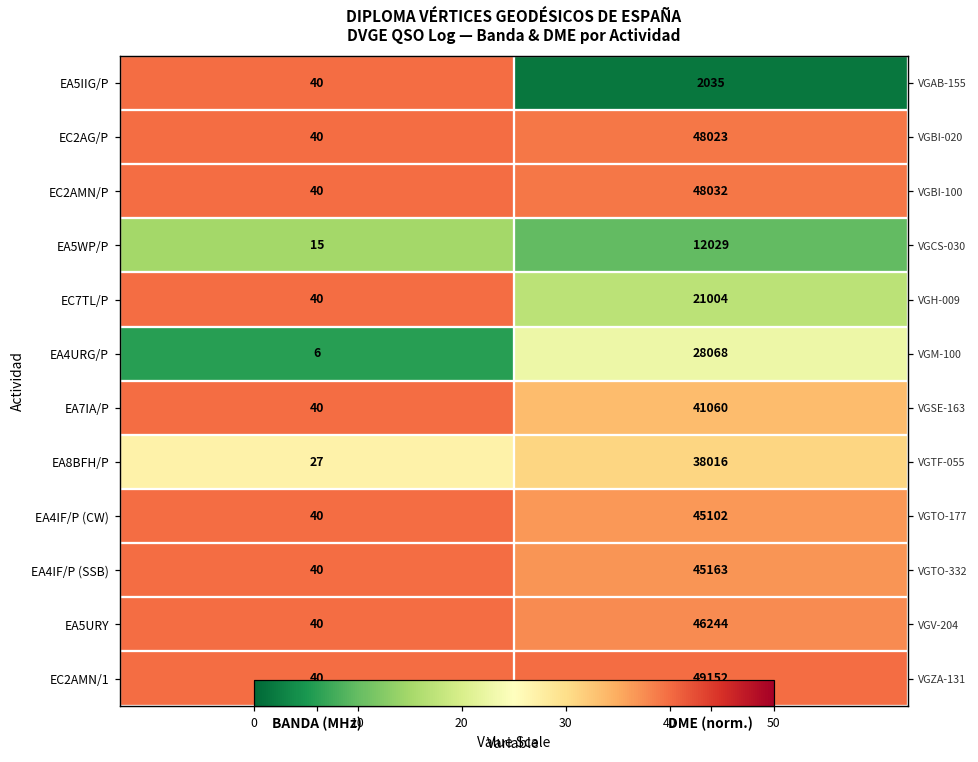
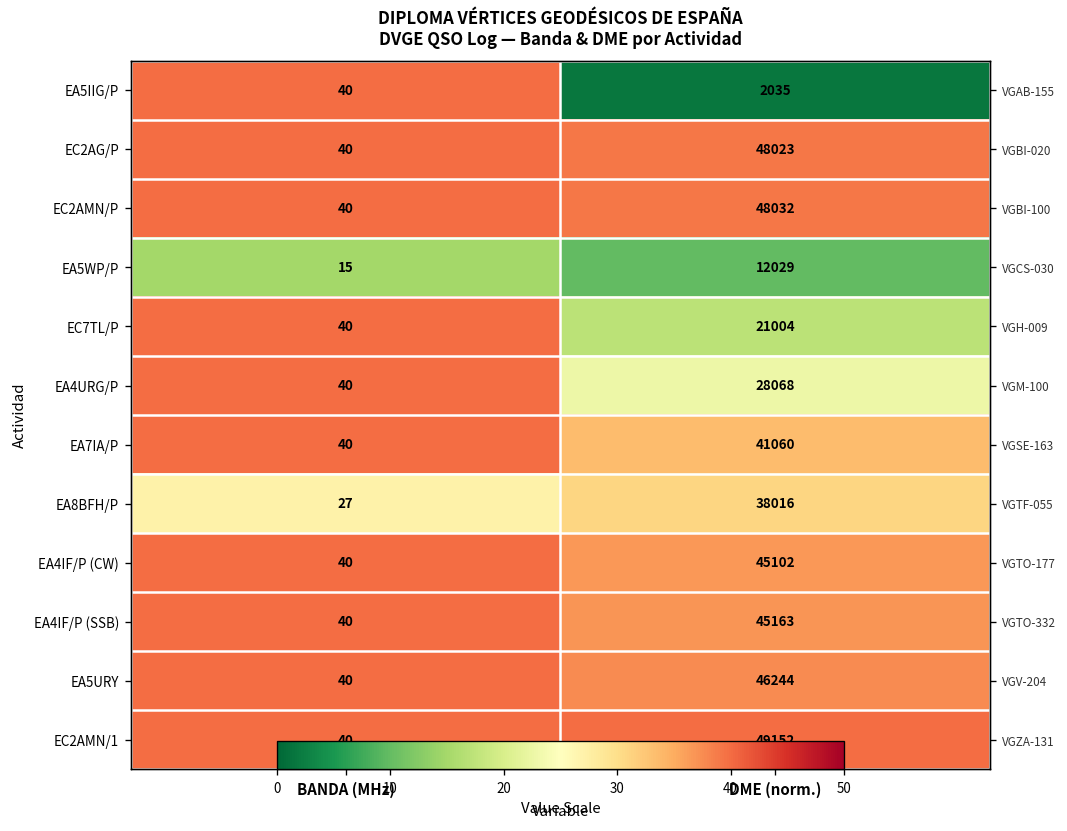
  {
    "EA5IIG/P": {
      "BANDA (MHz)": 40,
      "DME (norm.)": 2035
    },
    "EC2AG/P": {
      "BANDA (MHz)": 40,
      "DME (norm.)": 48023
    },
    "EC2AMN/P": {
      "BANDA (MHz)": 40,
      "DME (norm.)": 48032
    },
    "EA5WP/P": {
      "BANDA (MHz)": 15,
      "DME (norm.)": 12029
    },
    "EC7TL/P": {
      "BANDA (MHz)": 40,
      "DME (norm.)": 21004
    },
    "EA4URG/P": {
-     "BANDA (MHz)": 6,
+     "BANDA (MHz)": 40,
      "DME (norm.)": 28068
    },
    "EA7IA/P": {
      "BANDA (MHz)": 40,
      "DME (norm.)": 41060
    },
    "EA8BFH/P": {
      "BANDA (MHz)": 27,
      "DME (norm.)": 38016
    },
    "EA4IF/P (CW)": {
      "BANDA (MHz)": 40,
      "DME (norm.)": 45102
    },
    "EA4IF/P (SSB)": {
      "BANDA (MHz)": 40,
      "DME (norm.)": 45163
    },
    "EA5URY": {
      "BANDA (MHz)": 40,
      "DME (norm.)": 46244
    },
    "EC2AMN/1": {
      "BANDA (MHz)": 40,
      "DME (norm.)": 49152
    }
  }
